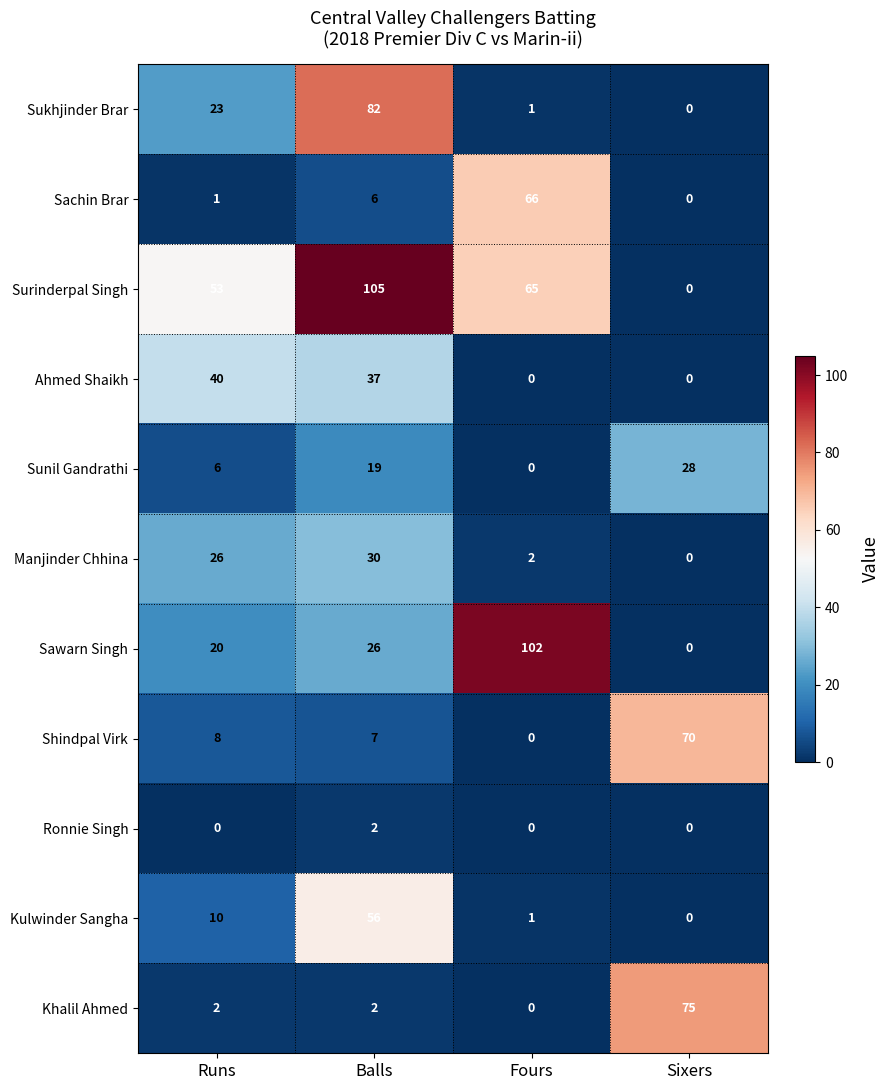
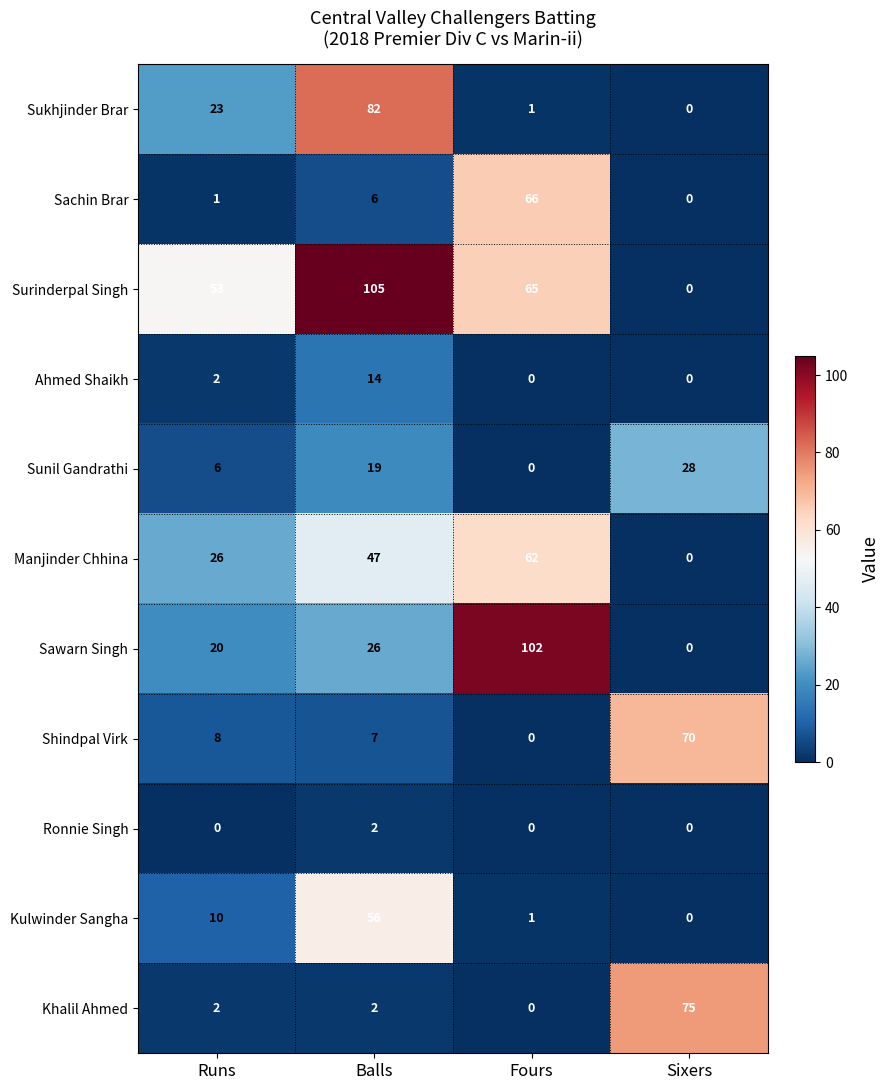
  {
    "Sukhjinder Brar": {
      "Runs": 23,
      "Balls": 82,
      "Fours": 1,
      "Sixers": 0
    },
    "Sachin Brar": {
      "Runs": 1,
      "Balls": 6,
      "Fours": 66,
      "Sixers": 0
    },
    "Surinderpal Singh": {
      "Balls": 105,
      "Fours": 65,
      "Sixers": 0
    },
    "Ahmed Shaikh": {
-     "Runs": 40,
-     "Balls": 37,
+     "Runs": 2,
+     "Balls": 14,
      "Fours": 0,
      "Sixers": 0
    },
    "Sunil Gandrathi": {
      "Runs": 6,
      "Balls": 19,
      "Fours": 0,
      "Sixers": 28
    },
    "Manjinder Chhina": {
      "Runs": 26,
-     "Balls": 30,
-     "Fours": 2,
+     "Balls": 47,
+     "Fours": 62,
      "Sixers": 0
    },
    "Sawarn Singh": {
      "Runs": 20,
      "Balls": 26,
      "Fours": 102,
      "Sixers": 0
    },
    "Shindpal Virk": {
      "Runs": 8,
      "Balls": 7,
      "Fours": 0,
      "Sixers": 70
    },
    "Ronnie Singh": {
      "Runs": 0,
      "Balls": 2,
      "Fours": 0,
      "Sixers": 0
    },
    "Kulwinder Sangha": {
      "Runs": 10,
      "Fours": 1,
      "Sixers": 0
    },
    "Khalil Ahmed": {
      "Runs": 2,
      "Balls": 2,
      "Fours": 0,
      "Sixers": 75
    }
  }
